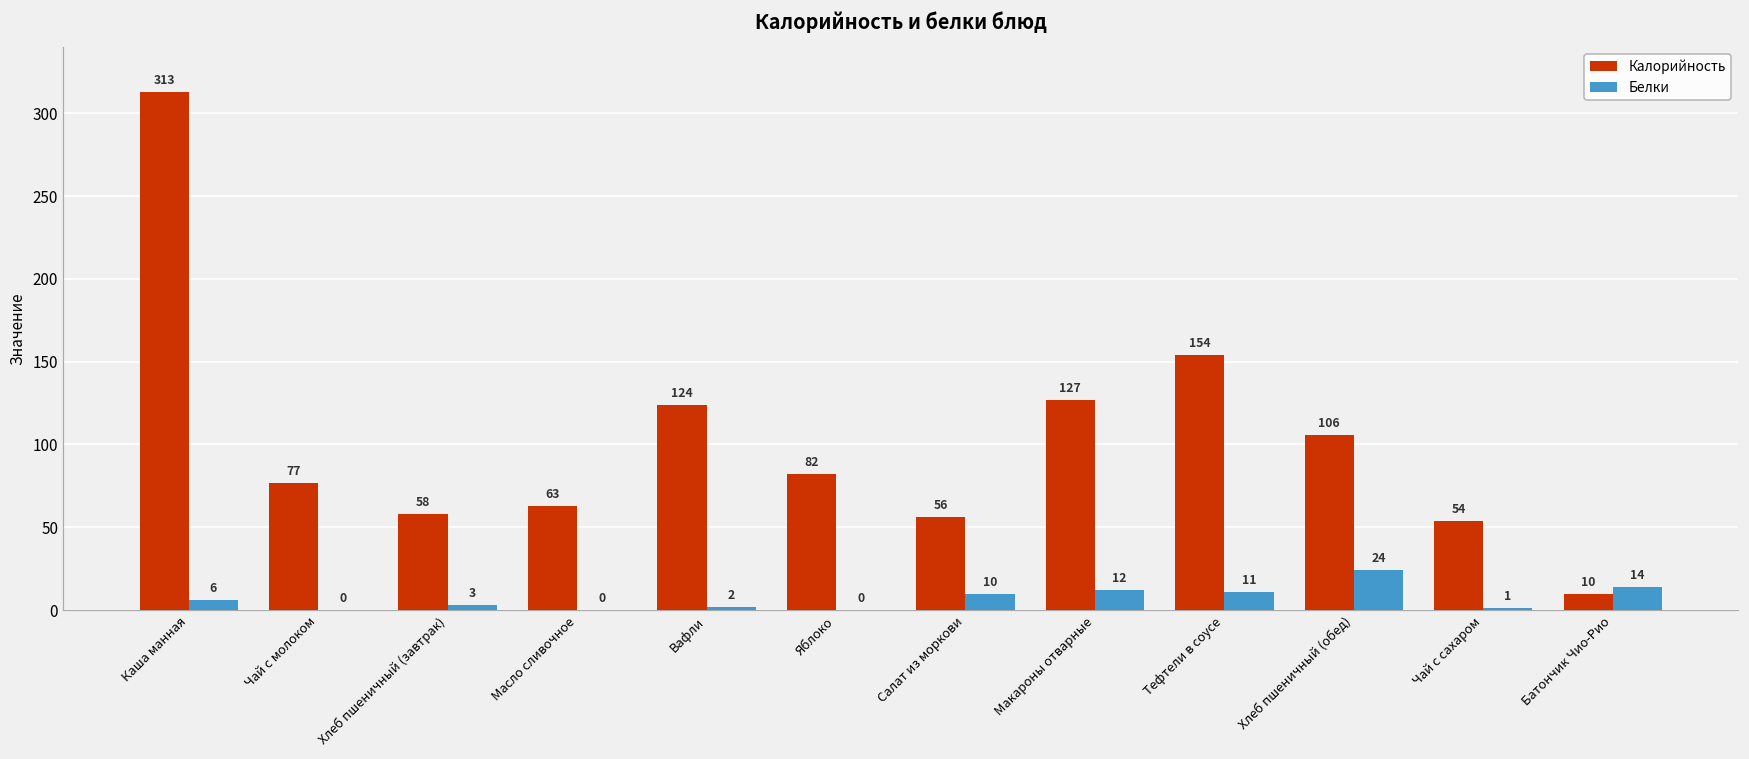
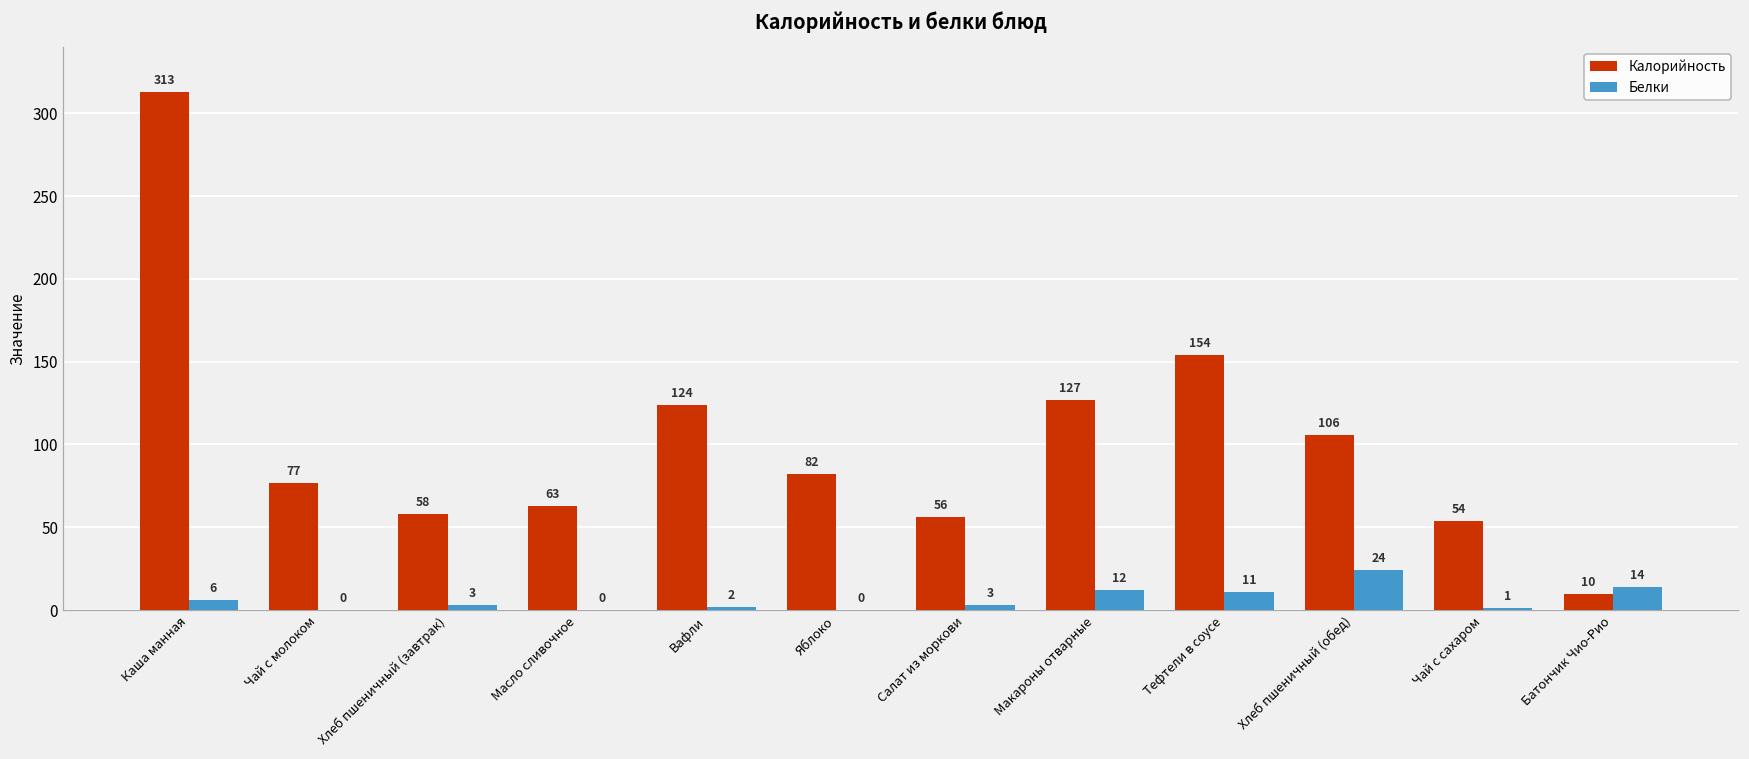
  {
    "Калорийность": {
      "Каша манная": 313,
      "Чай с молоком": 77,
      "Хлеб пшеничный (завтрак)": 58,
      "Масло сливочное": 63,
      "Вафли": 124,
      "Яблоко": 82,
      "Салат из моркови": 56,
      "Макароны отварные": 127,
      "Тефтели в соусе": 154,
      "Хлеб пшеничный (обед)": 106,
      "Чай с сахаром": 54,
      "Батончик Чио-Рио": 10
    },
    "Белки": {
      "Каша манная": 6,
      "Чай с молоком": 0,
      "Хлеб пшеничный (завтрак)": 3,
      "Масло сливочное": 0,
      "Вафли": 2,
      "Яблоко": 0,
-     "Салат из моркови": 10,
+     "Салат из моркови": 3,
      "Макароны отварные": 12,
      "Тефтели в соусе": 11,
      "Хлеб пшеничный (обед)": 24,
      "Чай с сахаром": 1,
      "Батончик Чио-Рио": 14
    }
  }
